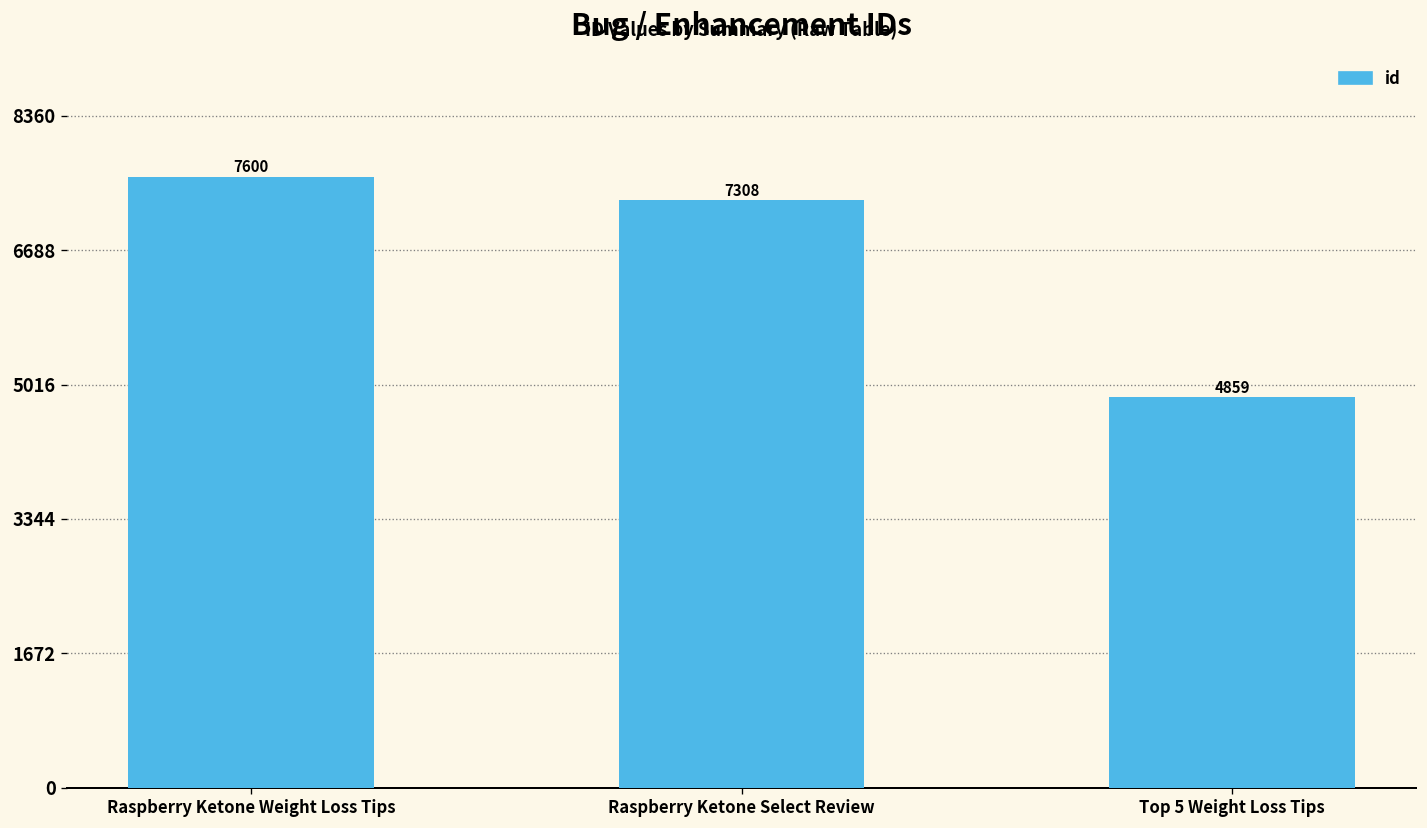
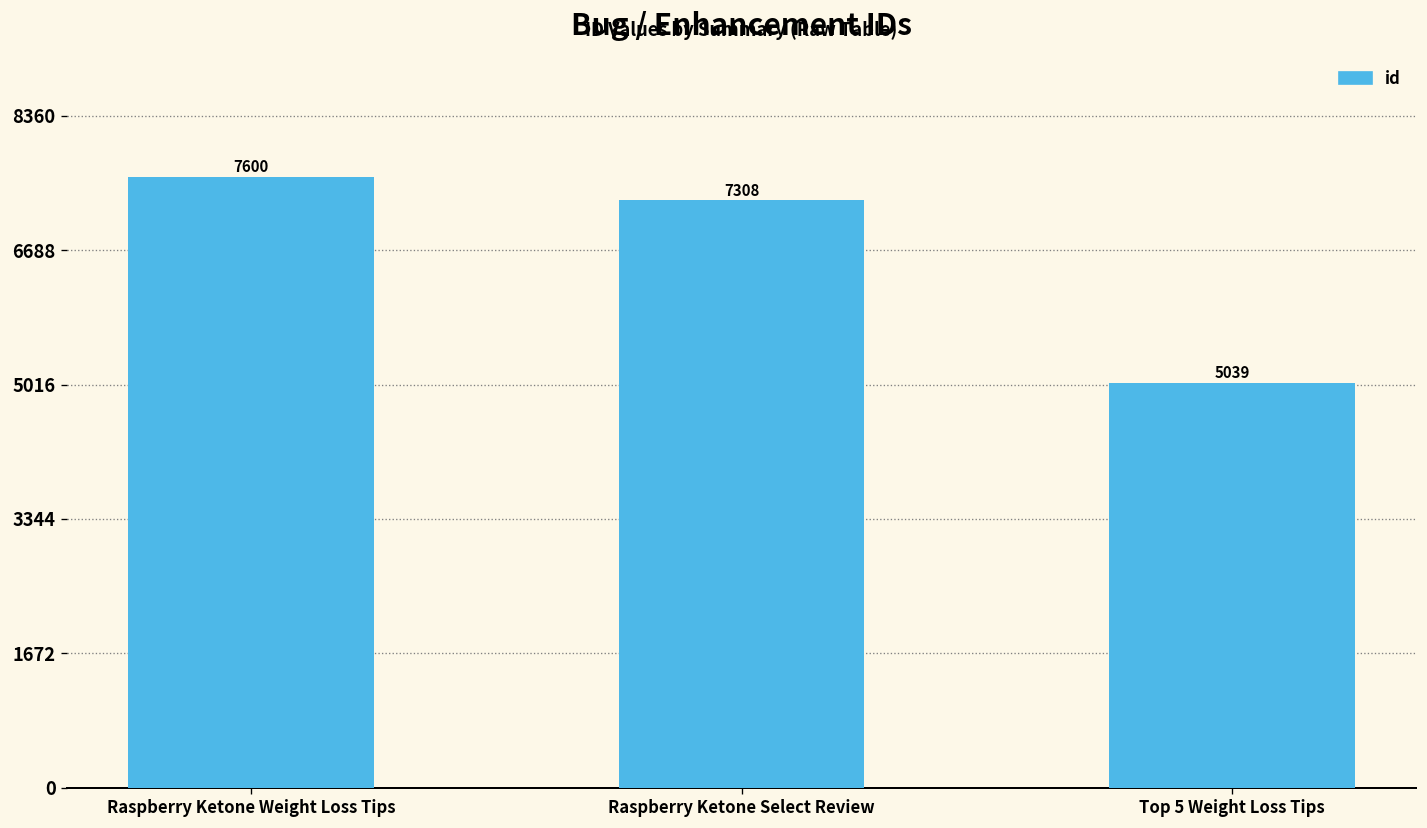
  {
    "Raspberry Ketone Weight Loss Tips": 7600,
    "Raspberry Ketone Select Review": 7308,
-   "Top 5 Weight Loss Tips": 4859
+   "Top 5 Weight Loss Tips": 5039
  }
